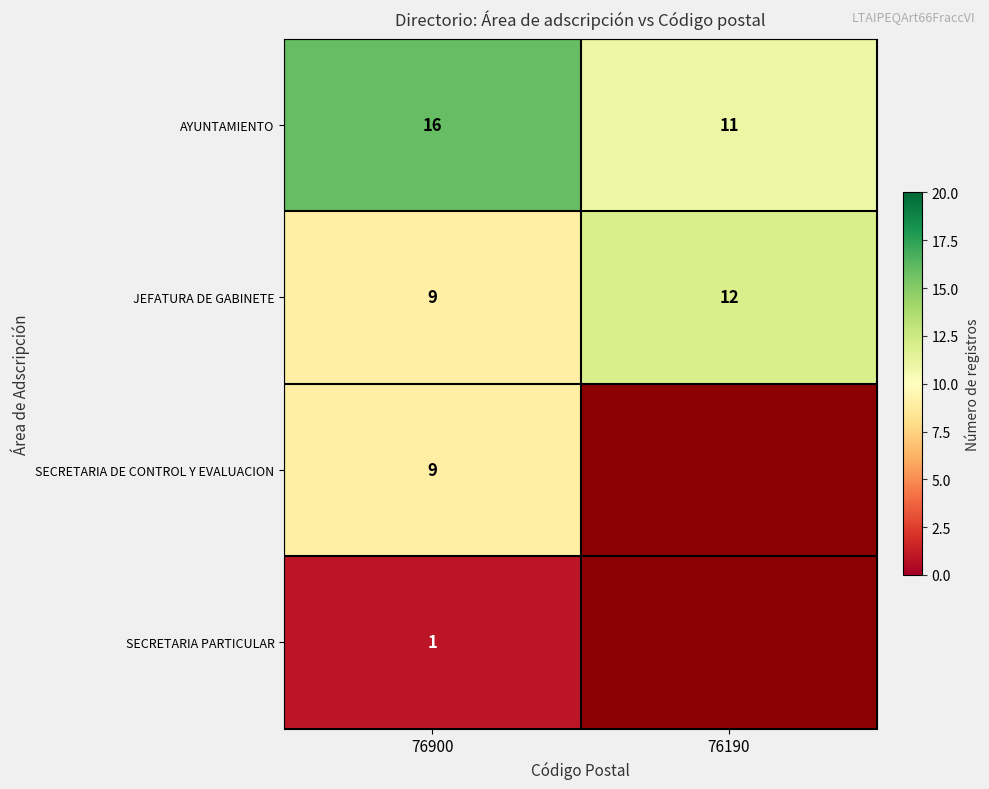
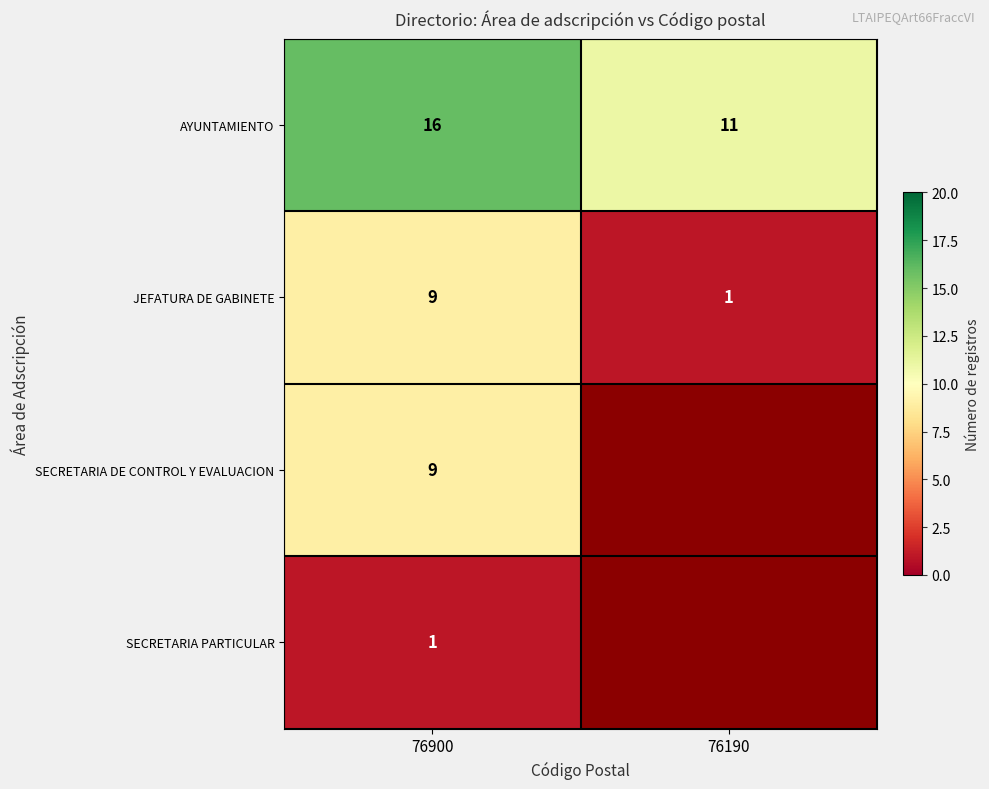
  {
    "AYUNTAMIENTO": {
      "76900": 16,
      "76190": 11
    },
    "JEFATURA DE GABINETE": {
      "76900": 9,
-     "76190": 12
+     "76190": 1
    },
    "SECRETARIA DE CONTROL Y EVALUACION": {
      "76900": 9
    },
    "SECRETARIA PARTICULAR": {
      "76900": 1
    }
  }
